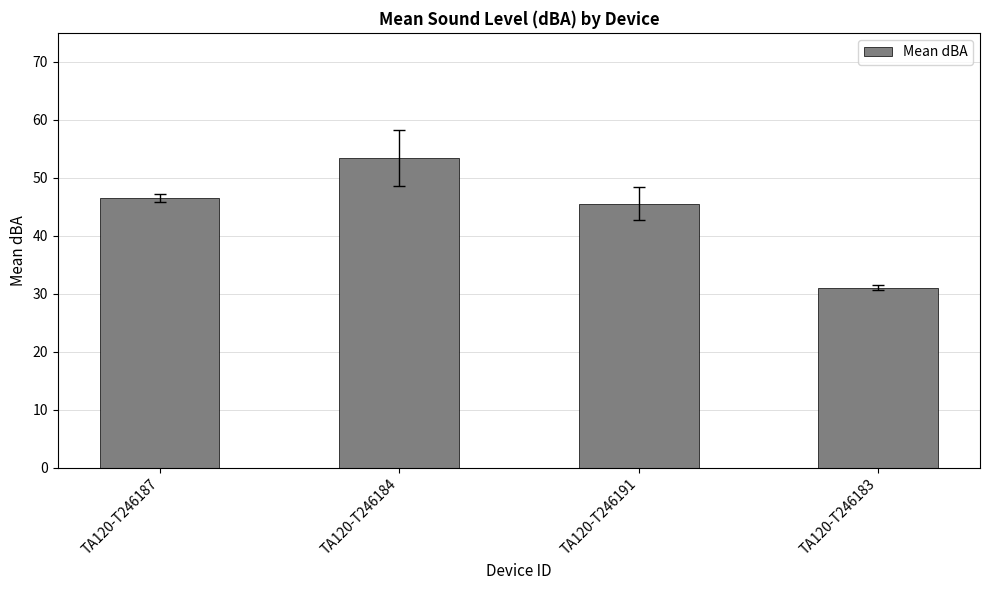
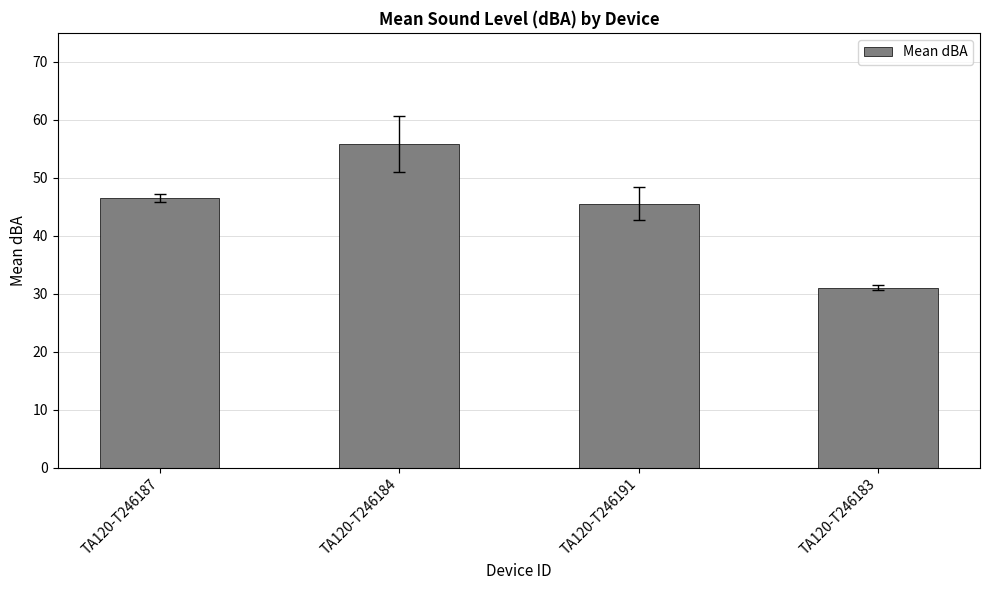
  {
    "Mean dBA": {
      "TA120-T246187": 47,
-     "TA120-T246184": 53,
+     "TA120-T246184": 56,
      "TA120-T246191": 46,
      "TA120-T246183": 31
    }
  }
